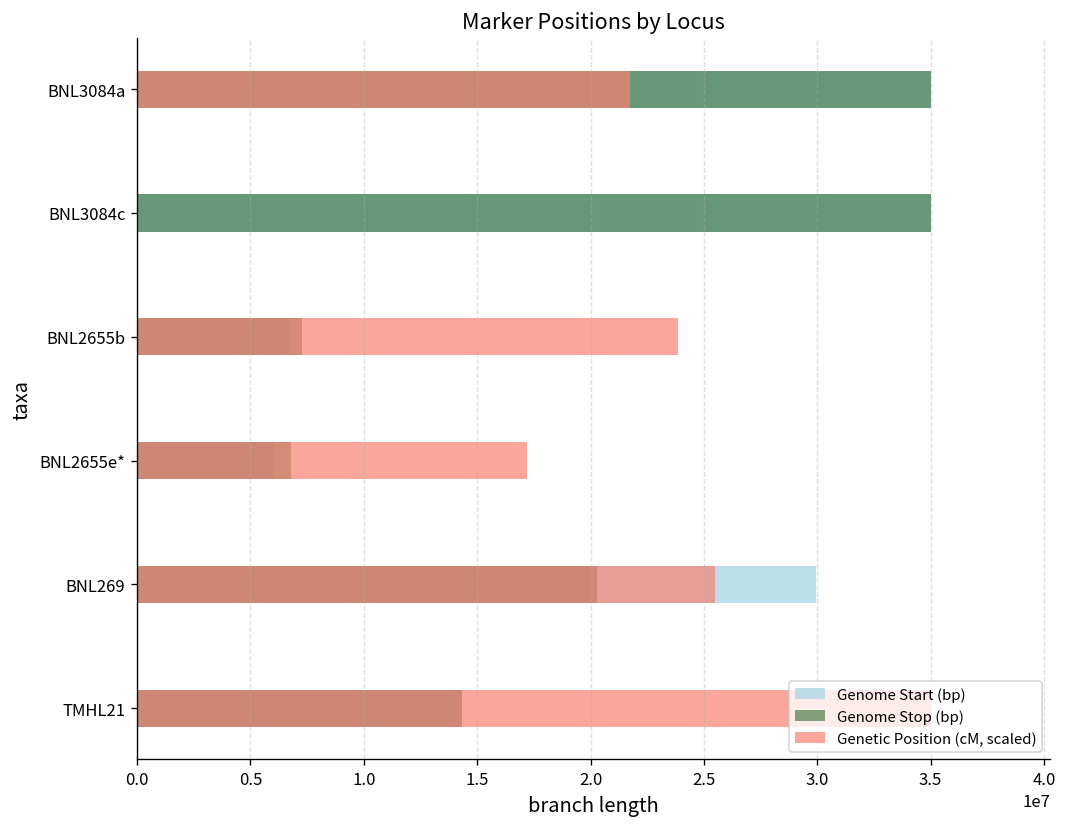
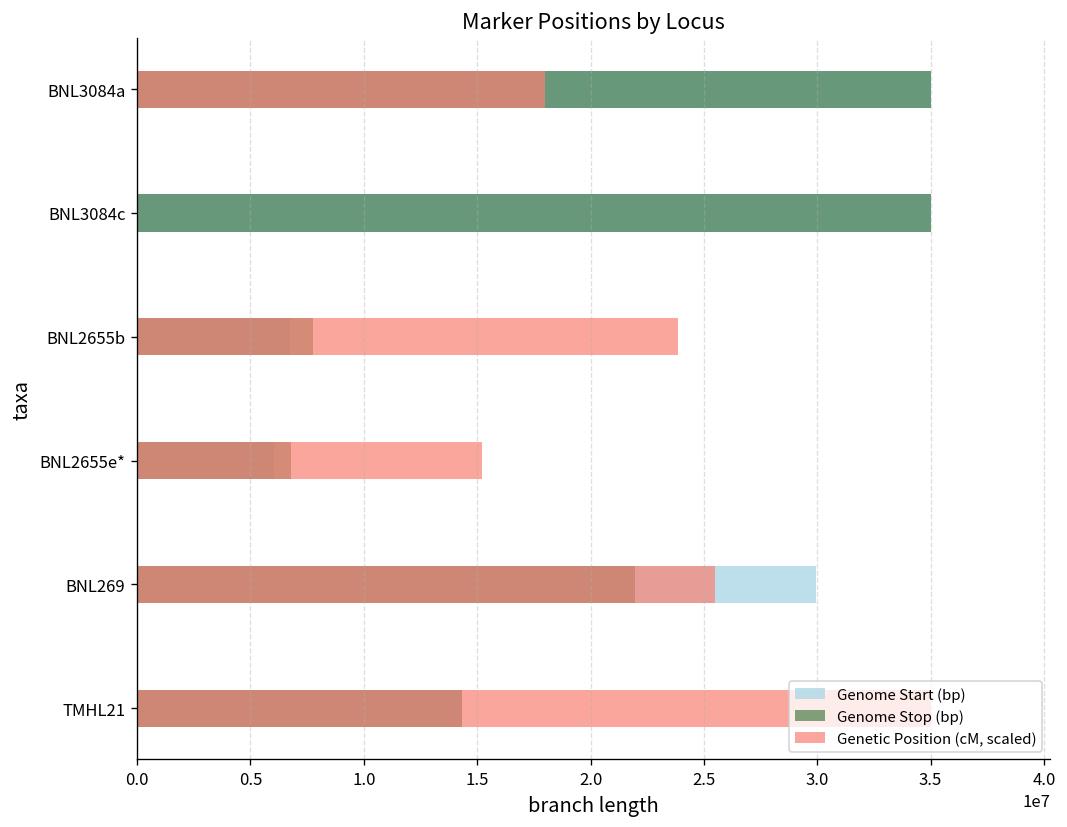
  {
    "Genome Start (bp)": {
      "BNL3084a": 35000000,
      "BNL3084c": 35000000,
      "BNL269": 30000000
    },
    "Genome Stop (bp)": {
      "BNL3084a": 35000000,
      "BNL3084c": 35000000,
-     "BNL2655b": 7300000,
-     "BNL269": 20300000
+     "BNL2655b": 7800000,
+     "BNL269": 22000000
    },
    "Genetic Position (cM, scaled)": {
-     "BNL3084a": 21800000,
+     "BNL3084a": 18000000,
      "BNL3084c": 0,
      "BNL2655b": 23800000,
-     "BNL2655e*": 17200000
+     "BNL2655e*": 15200000
    }
  }
